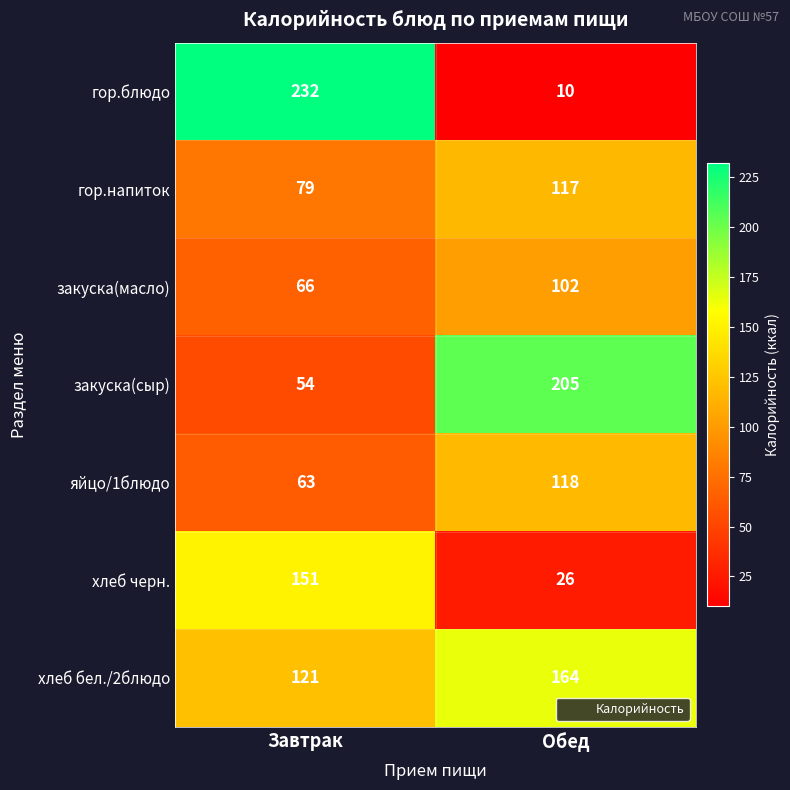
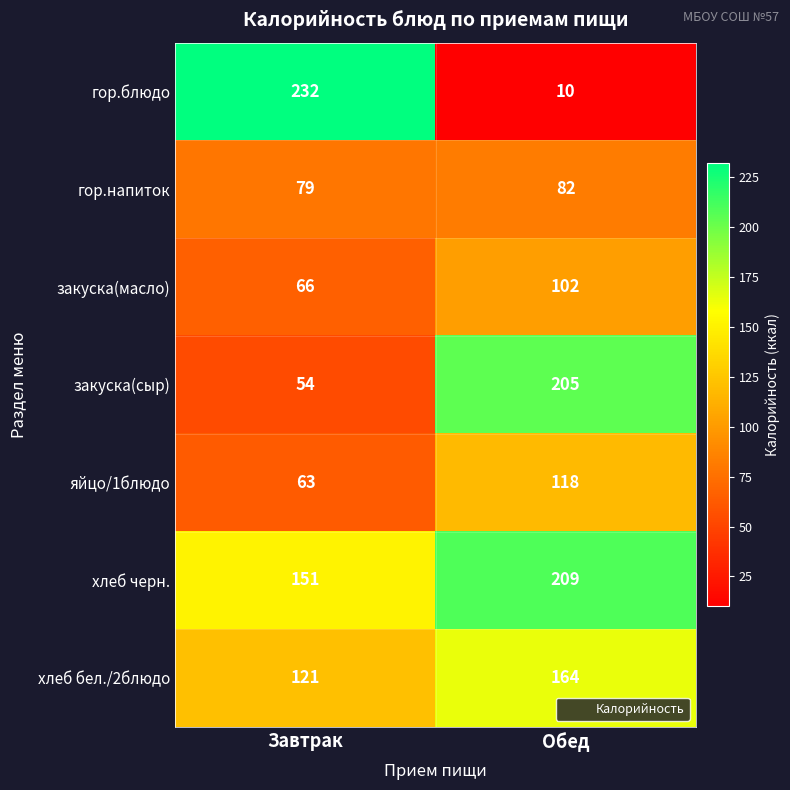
  {
    "гор.напиток": {
-     "Обед": 117
+     "Обед": 82
    },
    "хлеб черн.": {
-     "Обед": 26
+     "Обед": 209
    }
  }
